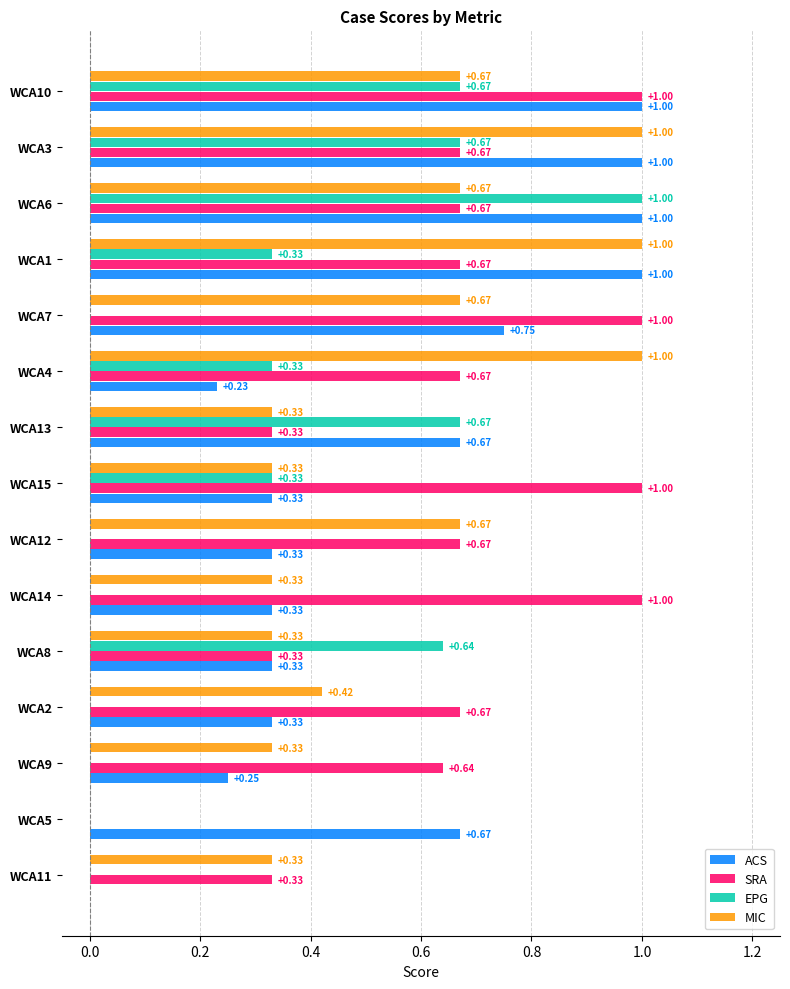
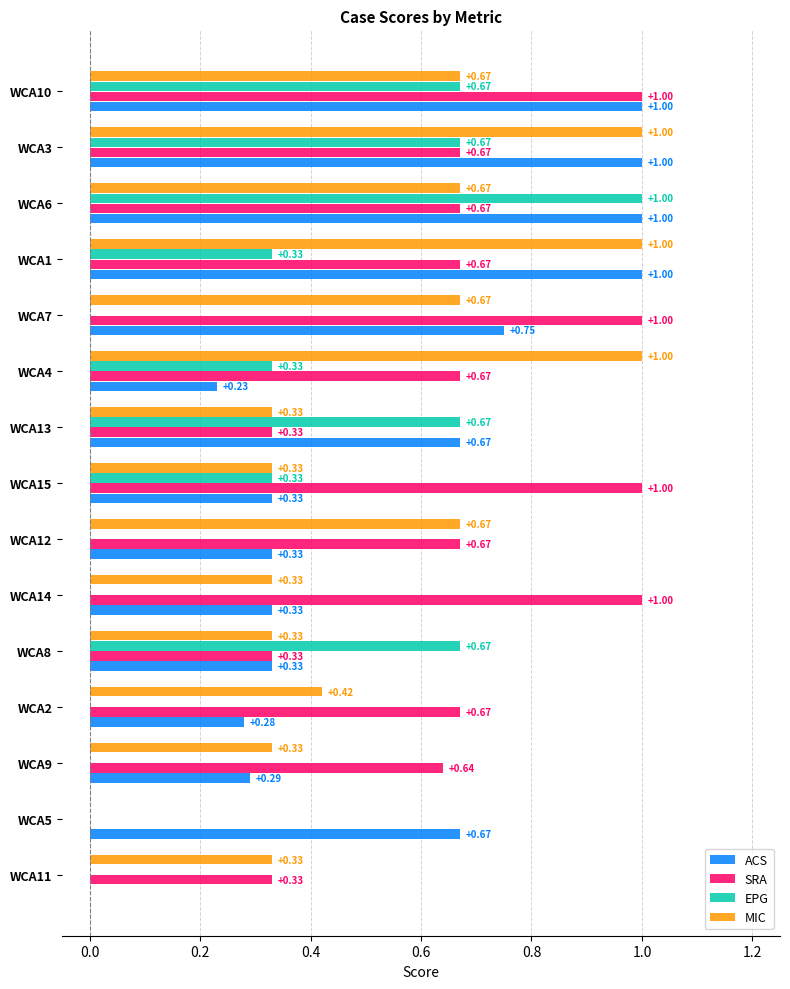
  {
    "ACS": {
      "WCA10": "+1.00",
      "WCA3": "+1.00",
      "WCA6": "+1.00",
      "WCA1": "+1.00",
      "WCA7": "+0.75",
      "WCA4": "+0.23",
      "WCA13": "+0.67",
      "WCA15": "+0.33",
      "WCA12": "+0.33",
      "WCA14": "+0.33",
      "WCA8": "+0.33",
-     "WCA2": "+0.33",
-     "WCA9": "+0.25",
+     "WCA2": "+0.28",
+     "WCA9": "+0.29",
      "WCA5": "+0.67"
    },
    "SRA": {
      "WCA10": "+1.00",
      "WCA3": "+0.67",
      "WCA6": "+0.67",
      "WCA1": "+0.67",
      "WCA7": "+1.00",
      "WCA4": "+0.67",
      "WCA13": "+0.33",
      "WCA15": "+1.00",
      "WCA12": "+0.67",
      "WCA14": "+1.00",
      "WCA8": "+0.33",
      "WCA2": "+0.67",
      "WCA9": "+0.64",
      "WCA11": "+0.33"
    },
    "EPG": {
      "WCA10": "+0.67",
      "WCA3": "+0.67",
      "WCA6": "+1.00",
      "WCA1": "+0.33",
      "WCA4": "+0.33",
      "WCA13": "+0.67",
      "WCA15": "+0.33",
-     "WCA8": "+0.64"
+     "WCA8": "+0.67"
    },
    "MIC": {
      "WCA10": "+0.67",
      "WCA3": "+1.00",
      "WCA6": "+0.67",
      "WCA1": "+1.00",
      "WCA7": "+0.67",
      "WCA4": "+1.00",
      "WCA13": "+0.33",
      "WCA15": "+0.33",
      "WCA12": "+0.67",
      "WCA14": "+0.33",
      "WCA8": "+0.33",
      "WCA2": "+0.42",
      "WCA9": "+0.33",
      "WCA11": "+0.33"
    }
  }
